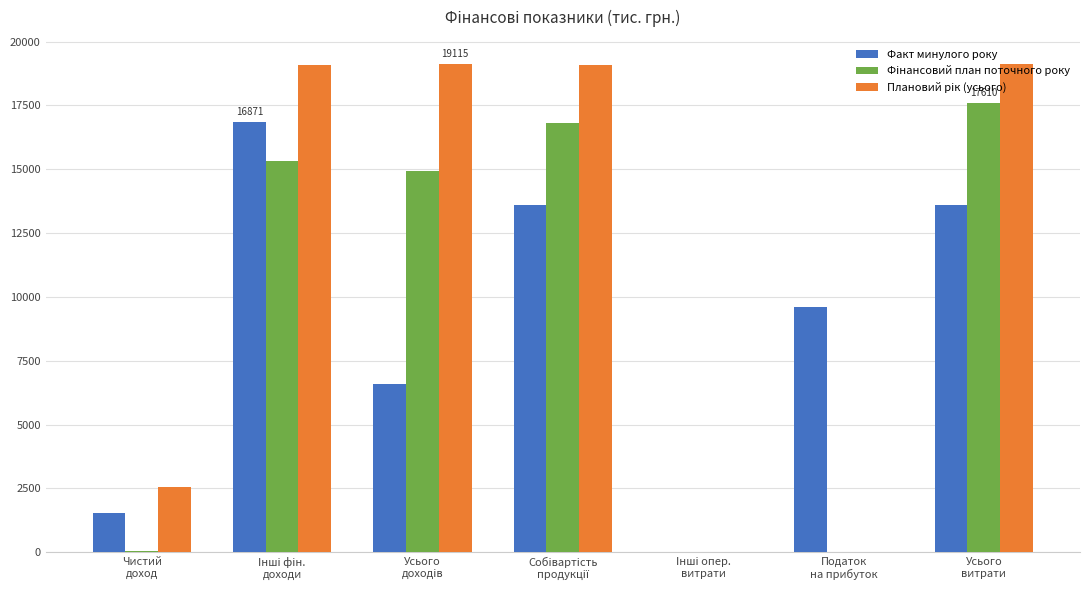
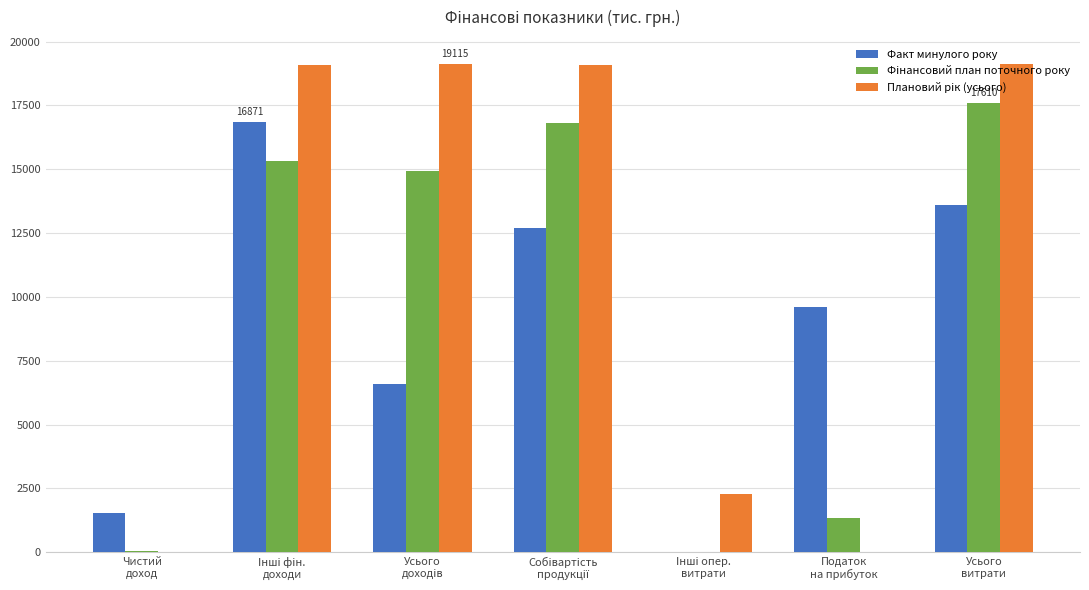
  {
    "Факт минулого року": {
      "Чистий доход": 1500,
      "Усього доходів": 6600,
-     "Собівартість продукції": 13600,
+     "Собівартість продукції": 12700,
      "Податок на прибуток": 9600,
      "Усього витрати": 13600
    },
    "Фінансовий план поточного року": {
      "Інші фін. доходи": 15300,
      "Усього доходів": 14900,
      "Собівартість продукції": 16800,
-     "Податок на прибуток": 0
+     "Податок на прибуток": 1300
    },
    "Плановий рік (усього)": {
-     "Чистий доход": 2600,
+     "Чистий доход": 0,
      "Інші фін. доходи": 19100,
      "Собівартість продукції": 19100,
-     "Інші опер. витрати": 0,
+     "Інші опер. витрати": 2300,
      "Усього витрати": 19100
    }
  }
